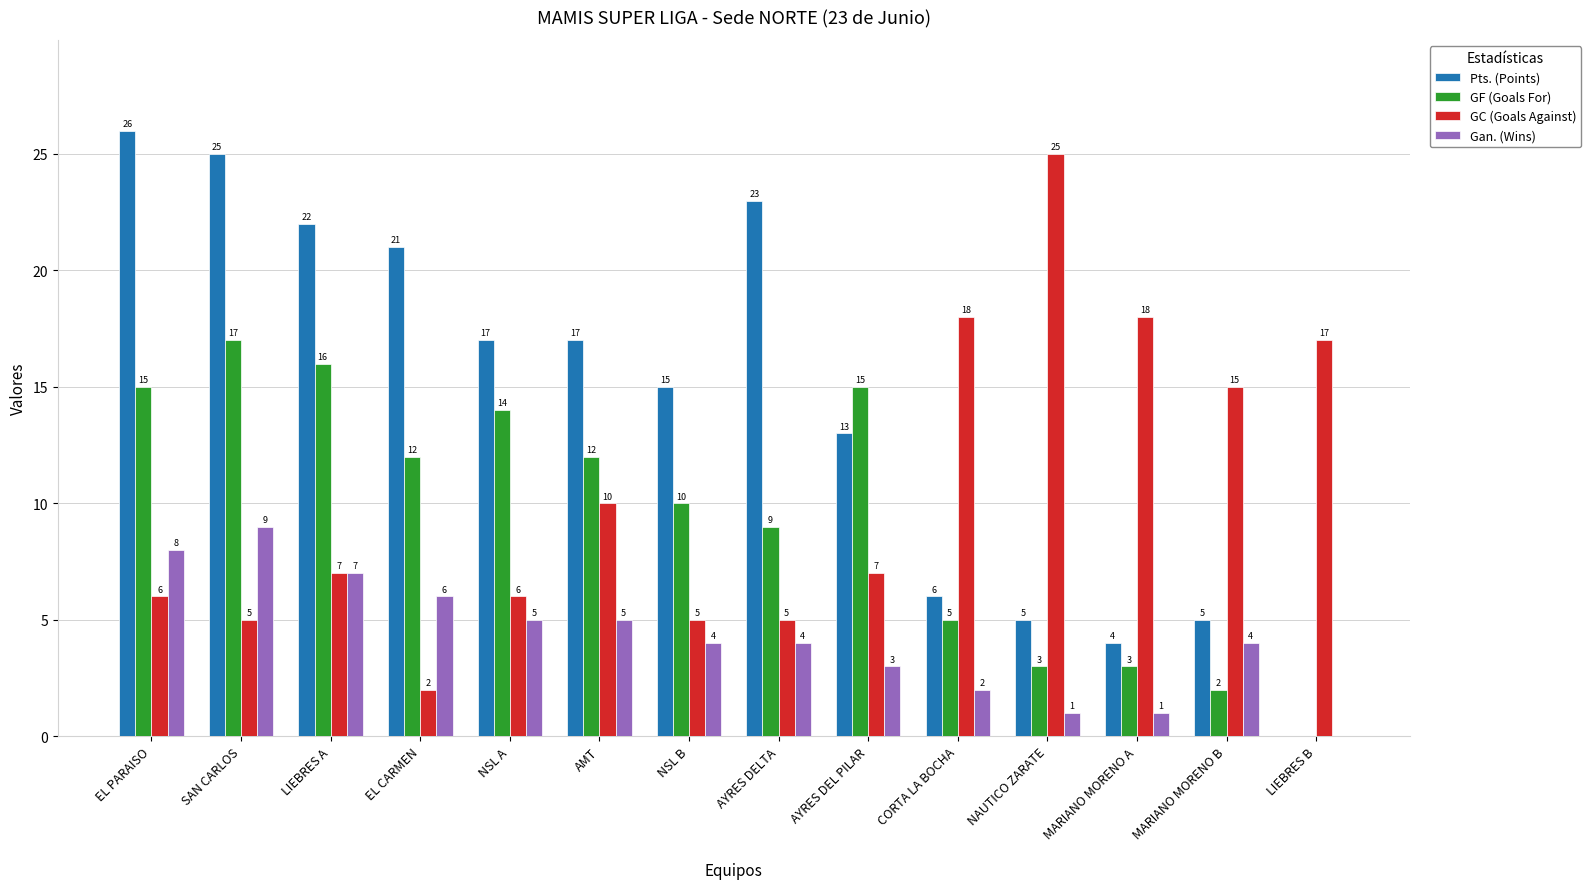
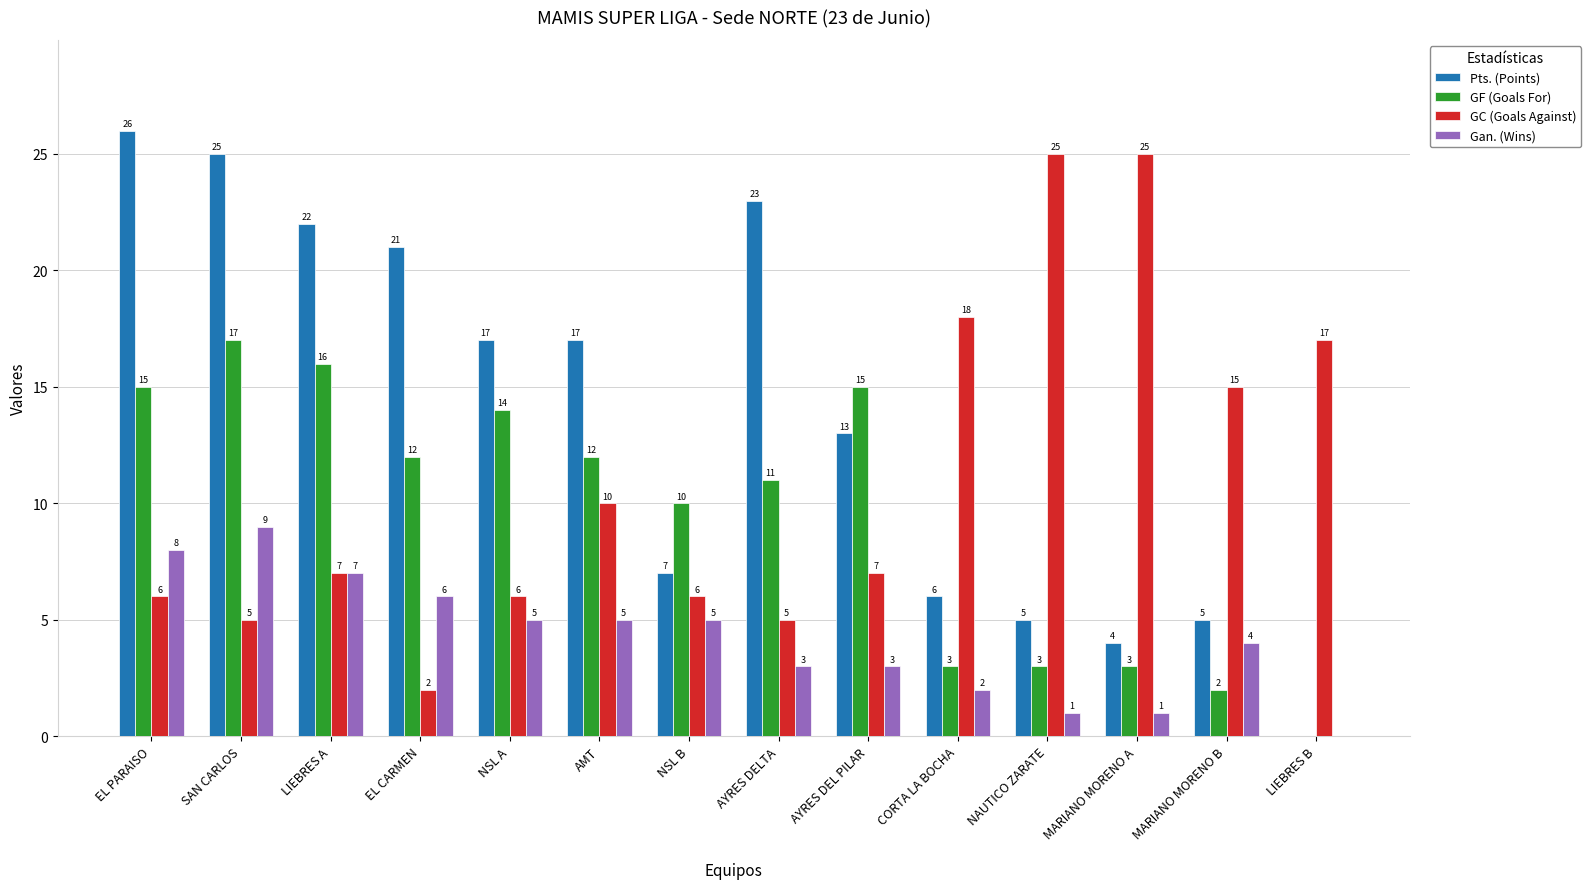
  {
    "Pts. (Points)": {
      "EL PARAISO": 26,
      "SAN CARLOS": 25,
      "LIEBRES A": 22,
      "EL CARMEN": 21,
      "NSL A": 17,
      "AMT": 17,
-     "NSL B": 15,
+     "NSL B": 7,
      "AYRES DELTA": 23,
      "AYRES DEL PILAR": 13,
      "CORTA LA BOCHA": 6,
      "NAUTICO ZARATE": 5,
      "MARIANO MORENO A": 4,
      "MARIANO MORENO B": 5
    },
    "GF (Goals For)": {
      "EL PARAISO": 15,
      "SAN CARLOS": 17,
      "LIEBRES A": 16,
      "EL CARMEN": 12,
      "NSL A": 14,
      "AMT": 12,
      "NSL B": 10,
-     "AYRES DELTA": 9,
+     "AYRES DELTA": 11,
      "AYRES DEL PILAR": 15,
-     "CORTA LA BOCHA": 5,
+     "CORTA LA BOCHA": 3,
      "NAUTICO ZARATE": 3,
      "MARIANO MORENO A": 3,
      "MARIANO MORENO B": 2
    },
    "GC (Goals Against)": {
      "EL PARAISO": 6,
      "SAN CARLOS": 5,
      "LIEBRES A": 7,
      "EL CARMEN": 2,
      "NSL A": 6,
      "AMT": 10,
-     "NSL B": 5,
+     "NSL B": 6,
      "AYRES DELTA": 5,
      "AYRES DEL PILAR": 7,
      "CORTA LA BOCHA": 18,
      "NAUTICO ZARATE": 25,
-     "MARIANO MORENO A": 18,
+     "MARIANO MORENO A": 25,
      "MARIANO MORENO B": 15,
      "LIEBRES B": 17
    },
    "Gan. (Wins)": {
      "EL PARAISO": 8,
      "SAN CARLOS": 9,
      "LIEBRES A": 7,
      "EL CARMEN": 6,
      "NSL A": 5,
      "AMT": 5,
-     "NSL B": 4,
-     "AYRES DELTA": 4,
+     "NSL B": 5,
+     "AYRES DELTA": 3,
      "AYRES DEL PILAR": 3,
      "CORTA LA BOCHA": 2,
      "NAUTICO ZARATE": 1,
      "MARIANO MORENO A": 1,
      "MARIANO MORENO B": 4
    }
  }
